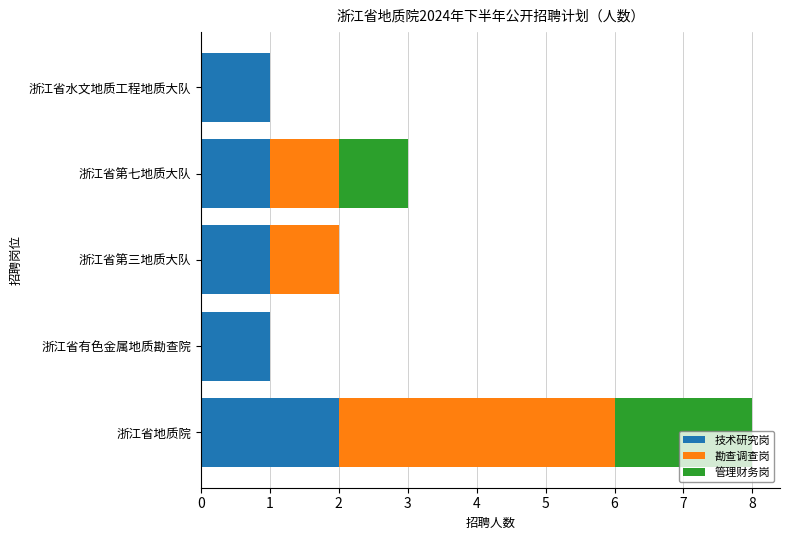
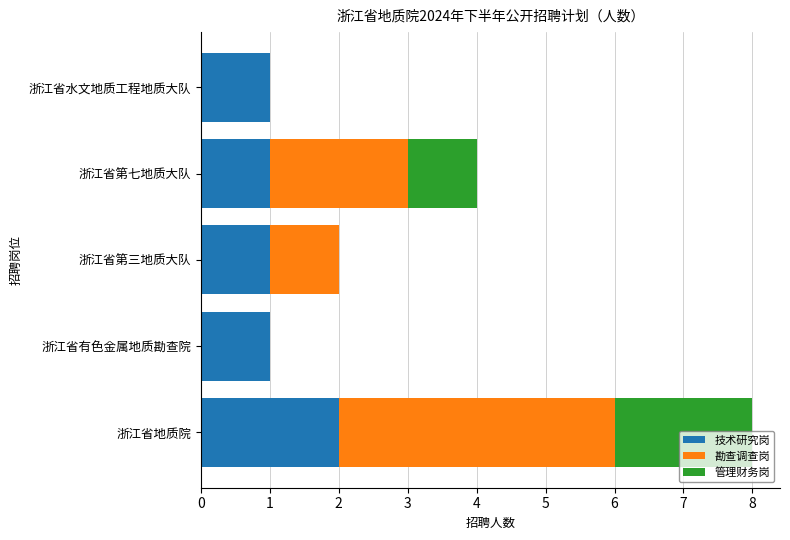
  {
    "技术研究岗": {
      "浙江省水文地质工程地质大队": 1,
      "浙江省第七地质大队": 1,
      "浙江省第三地质大队": 1,
      "浙江省有色金属地质勘查院": 1,
      "浙江省地质院": 2
    },
    "勘查调查岗": {
-     "浙江省第七地质大队": 1
+     "浙江省第七地质大队": 2
    },
    "管理财务岗": {
      "浙江省水文地质工程地质大队": 0,
      "浙江省第七地质大队": 1,
      "浙江省第三地质大队": 0,
      "浙江省有色金属地质勘查院": 0
    }
  }
